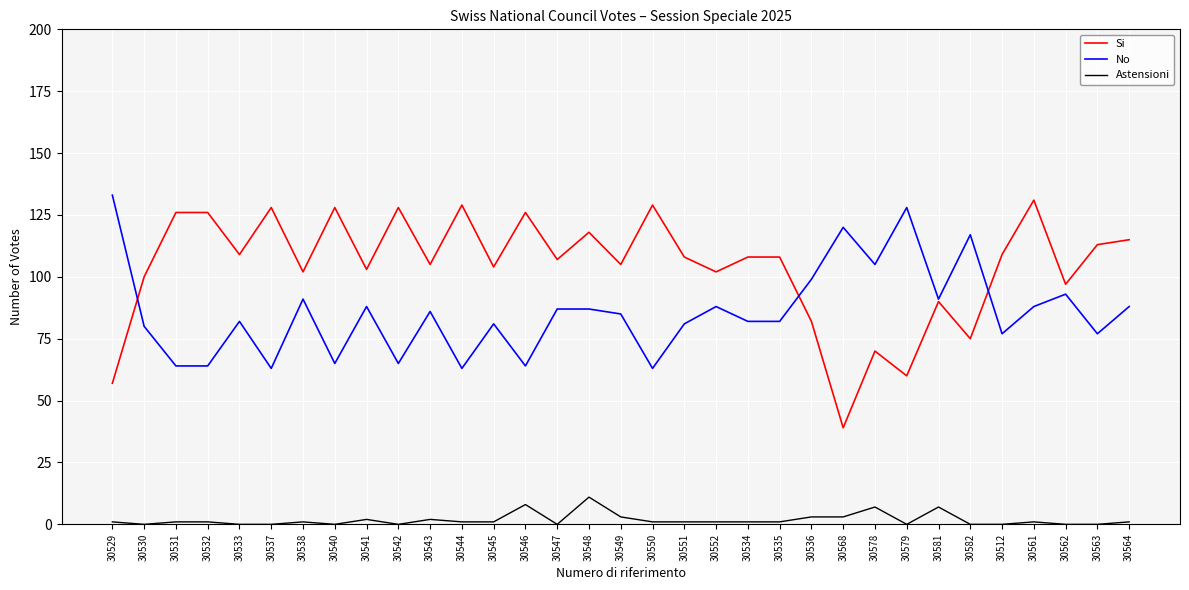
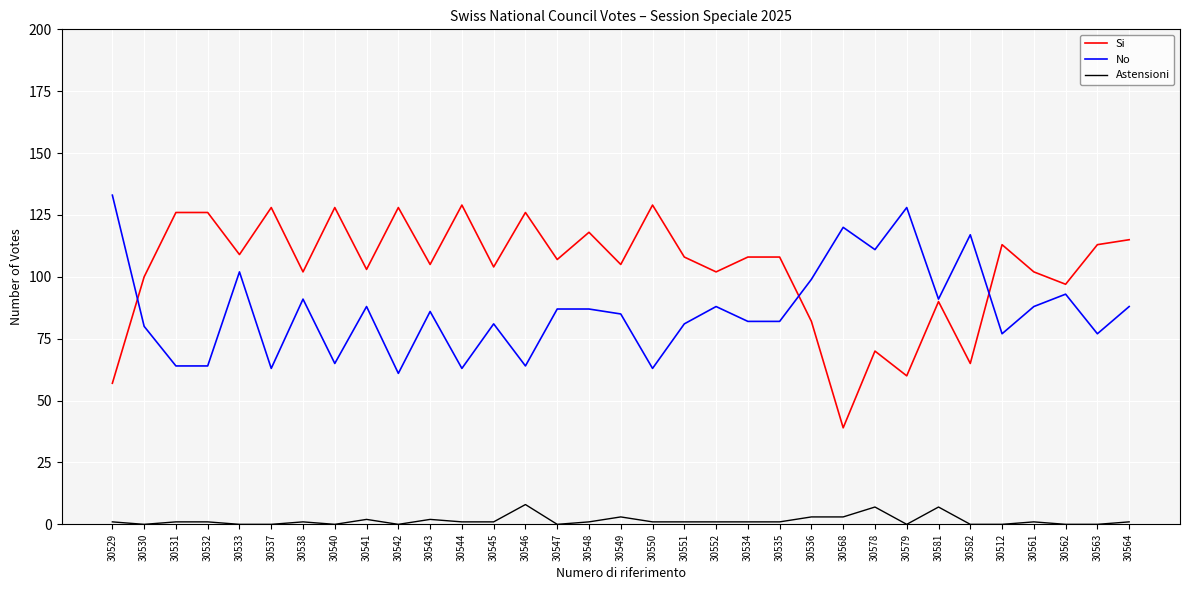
  {
    "Si": {
      "30529": 57,
      "30530": 100,
      "30531": 126,
      "30532": 126,
      "30533": 109,
      "30537": 128,
      "30538": 102,
      "30540": 128,
      "30541": 103,
      "30542": 128,
      "30543": 105,
      "30544": 129,
      "30545": 104,
      "30546": 126,
      "30547": 107,
      "30548": 118,
      "30549": 105,
      "30550": 129,
      "30551": 108,
      "30552": 102,
      "30534": 108,
      "30535": 108,
      "30536": 82,
      "30568": 39,
      "30578": 70,
      "30579": 60,
-     "30582": 75,
-     "30512": 109,
-     "30561": 131,
+     "30582": 65,
+     "30512": 113,
+     "30561": 102,
      "30562": 97,
      "30563": 113,
      "30564": 115
    },
    "No": {
      "30529": 133,
      "30530": 80,
      "30531": 64,
      "30532": 64,
-     "30533": 82,
+     "30533": 102,
      "30537": 63,
      "30538": 91,
      "30540": 65,
      "30541": 88,
-     "30542": 65,
+     "30542": 61,
      "30543": 86,
      "30544": 63,
      "30545": 81,
      "30546": 64,
      "30547": 87,
      "30548": 87,
      "30549": 85,
      "30550": 63,
      "30551": 81,
      "30552": 88,
      "30534": 82,
      "30535": 82,
      "30536": 99,
      "30568": 120,
-     "30578": 105,
+     "30578": 111,
      "30579": 128,
      "30582": 117,
      "30512": 77,
      "30561": 88,
      "30562": 93,
      "30563": 77,
      "30564": 88
    },
    "Astensioni": {
      "30529": 1,
      "30530": 0,
      "30531": 1,
      "30532": 1,
      "30533": 0,
      "30537": 0,
      "30538": 1,
      "30540": 0,
      "30541": 2,
      "30542": 0,
      "30543": 2,
      "30544": 1,
      "30545": 1,
      "30546": 8,
      "30547": 0,
-     "30548": 11,
+     "30548": 1,
      "30549": 3,
      "30550": 1,
      "30551": 1,
      "30552": 1,
      "30534": 1,
      "30535": 1,
      "30536": 3,
      "30568": 3,
      "30578": 7,
      "30579": 0,
      "30581": 7,
      "30582": 0,
      "30512": 0,
      "30561": 1,
      "30562": 0,
      "30563": 0,
      "30564": 1
    }
  }
